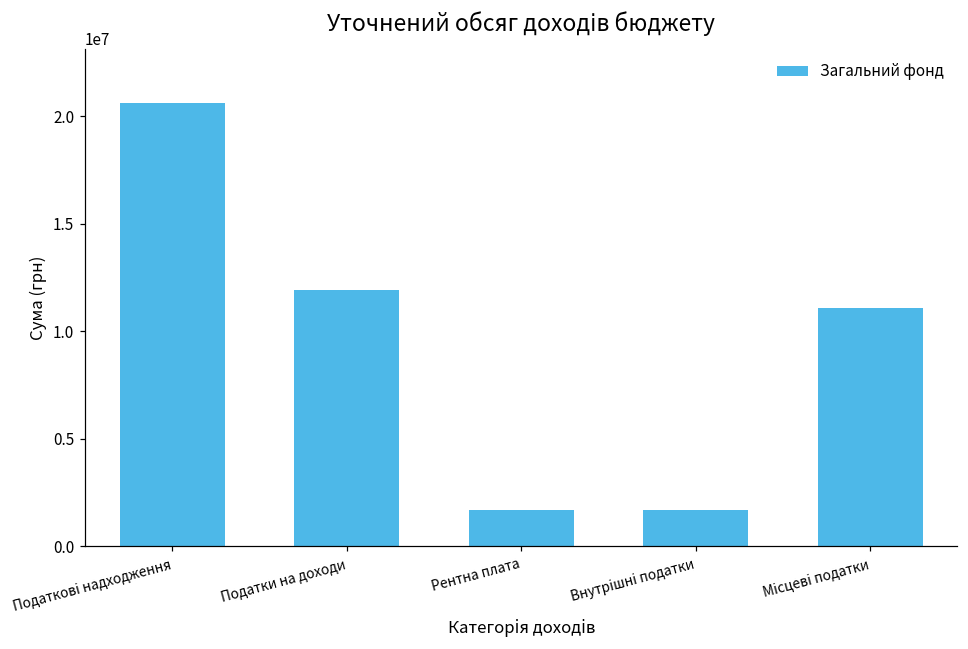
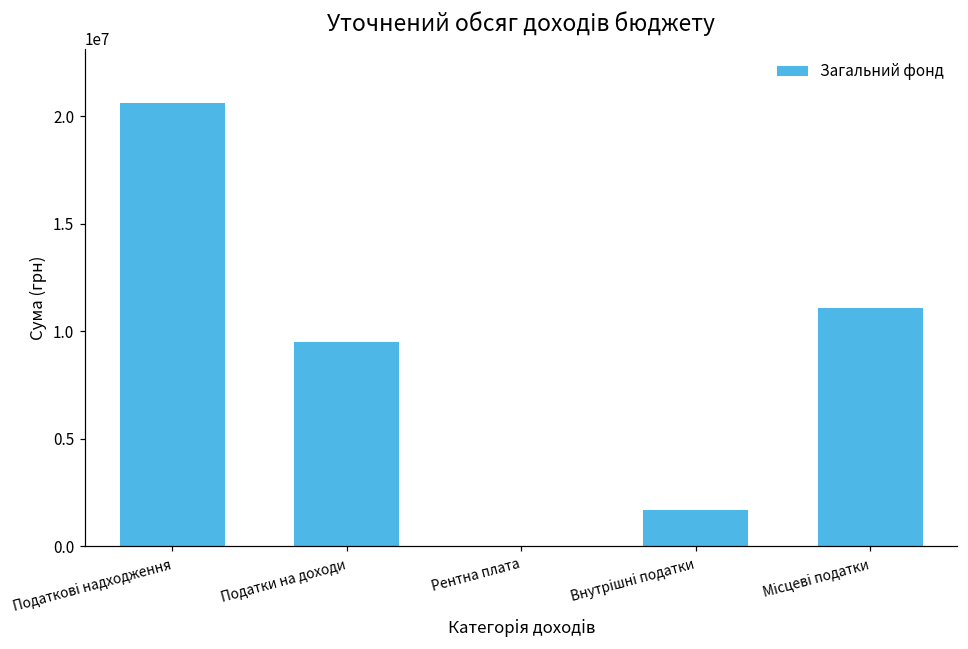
  {
    "Податкові надходження": 20600000,
-   "Податки на доходи": 11900000,
-   "Рентна плата": 1700000,
+   "Податки на доходи": 9500000,
+   "Рентна плата": 0,
    "Внутрішні податки": 1700000,
    "Місцеві податки": 11100000
  }
